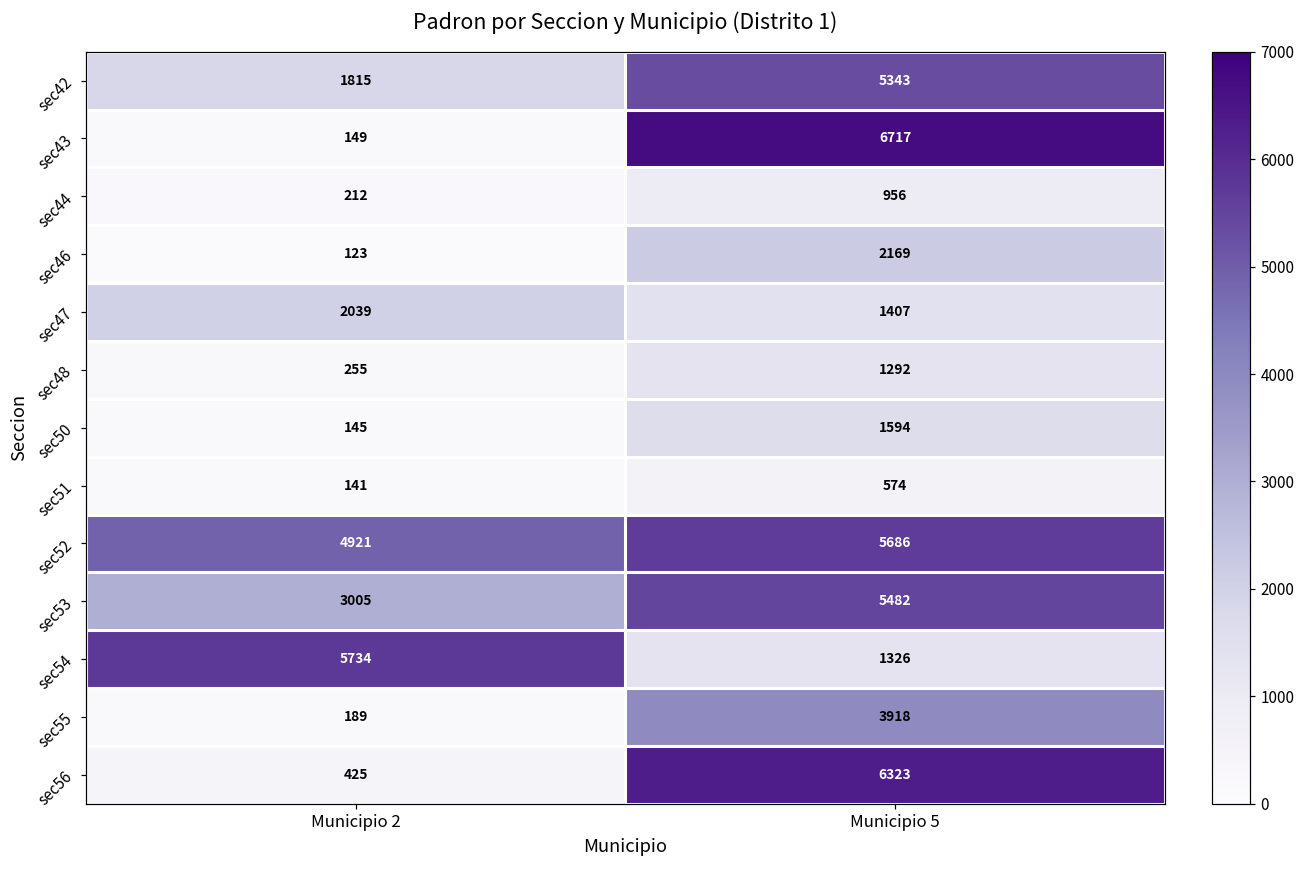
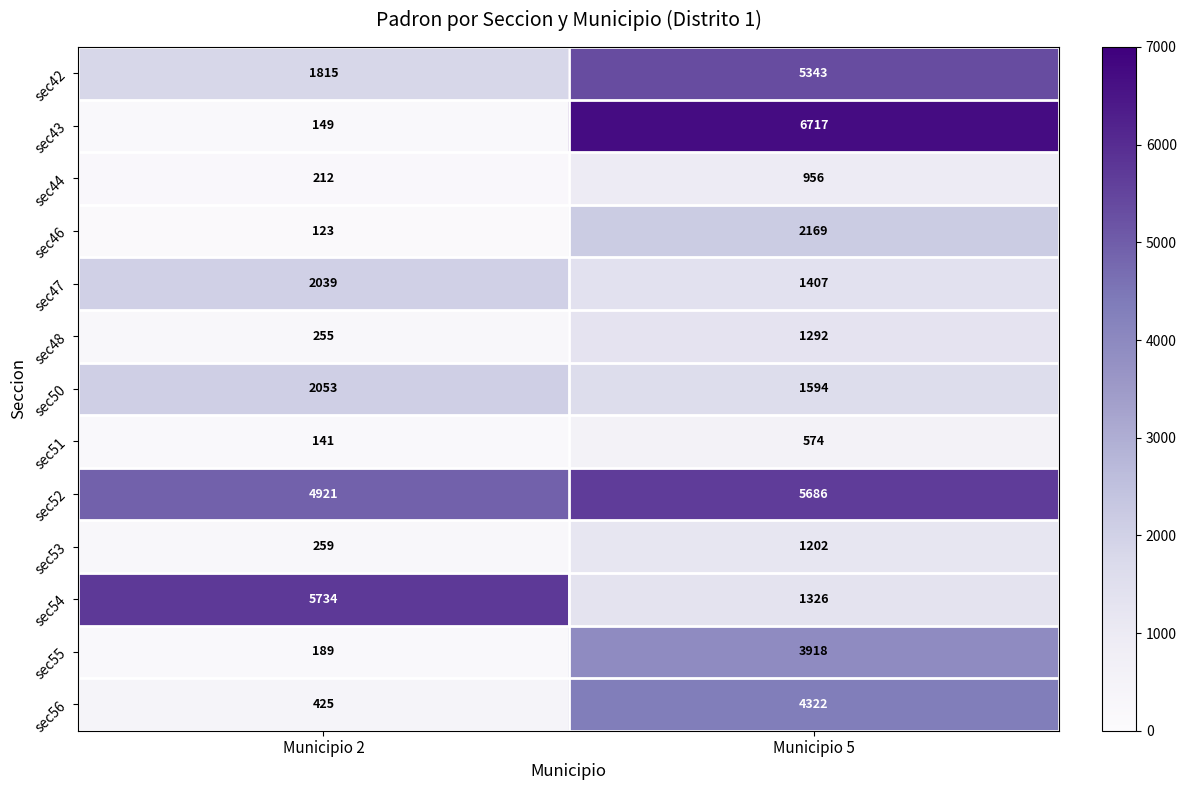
  {
    "sec42": {
      "Municipio 2": 1815,
      "Municipio 5": 5343
    },
    "sec43": {
      "Municipio 2": 149,
      "Municipio 5": 6717
    },
    "sec44": {
      "Municipio 2": 212,
      "Municipio 5": 956
    },
    "sec46": {
      "Municipio 2": 123,
      "Municipio 5": 2169
    },
    "sec47": {
      "Municipio 2": 2039,
      "Municipio 5": 1407
    },
    "sec48": {
      "Municipio 2": 255,
      "Municipio 5": 1292
    },
    "sec50": {
-     "Municipio 2": 145,
+     "Municipio 2": 2053,
      "Municipio 5": 1594
    },
    "sec51": {
      "Municipio 2": 141,
      "Municipio 5": 574
    },
    "sec52": {
      "Municipio 2": 4921,
      "Municipio 5": 5686
    },
    "sec53": {
-     "Municipio 2": 3005,
-     "Municipio 5": 5482
+     "Municipio 2": 259,
+     "Municipio 5": 1202
    },
    "sec54": {
      "Municipio 2": 5734,
      "Municipio 5": 1326
    },
    "sec55": {
      "Municipio 2": 189,
      "Municipio 5": 3918
    },
    "sec56": {
      "Municipio 2": 425,
-     "Municipio 5": 6323
+     "Municipio 5": 4322
    }
  }
